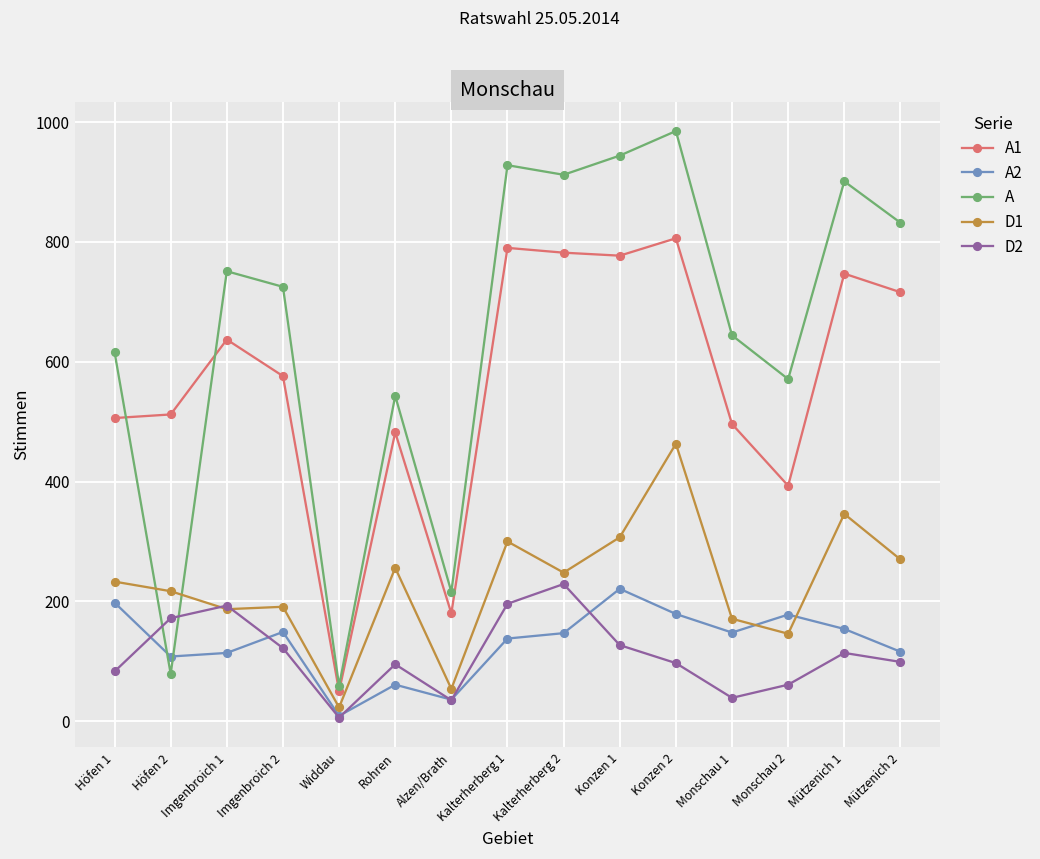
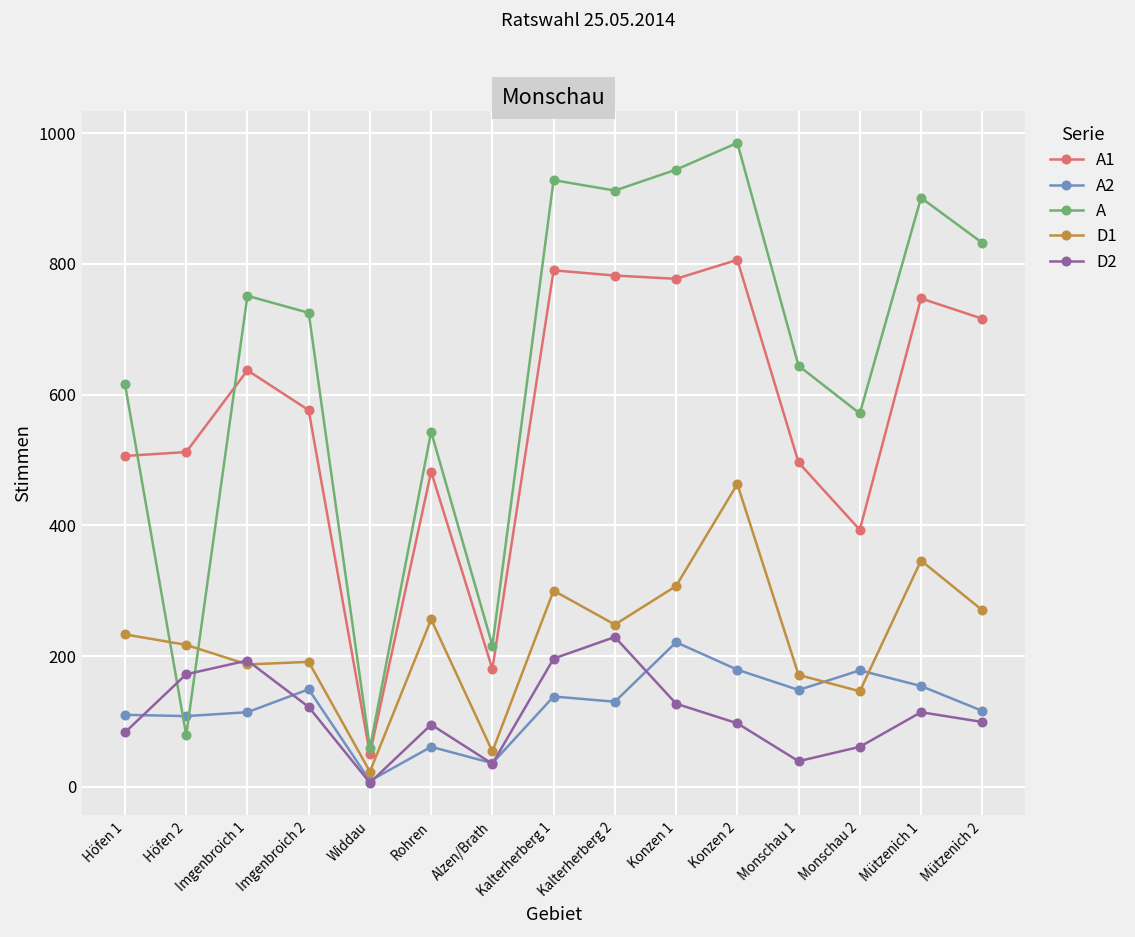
  {
    "A1": {
      "Höfen 1": 510,
      "Höfen 2": 510,
      "Imgenbroich 1": 640,
      "Imgenbroich 2": 580,
      "Widdau": 50,
      "Rohren": 480,
      "Alzen/Brath": 180,
      "Kalterherberg 1": 790,
      "Kalterherberg 2": 780,
      "Konzen 1": 780,
      "Konzen 2": 810,
      "Monschau 1": 500,
      "Monschau 2": 390,
      "Mützenich 1": 750,
      "Mützenich 2": 720
    },
    "A2": {
-     "Höfen 1": 200,
+     "Höfen 1": 110,
      "Höfen 2": 110,
      "Imgenbroich 1": 110,
      "Imgenbroich 2": 150,
      "Rohren": 60,
      "Kalterherberg 1": 140,
-     "Kalterherberg 2": 150,
+     "Kalterherberg 2": 130,
      "Konzen 1": 220,
      "Konzen 2": 180,
      "Monschau 1": 150,
      "Monschau 2": 180,
      "Mützenich 1": 150,
      "Mützenich 2": 120
    },
    "A": {
      "Höfen 1": 620,
      "Höfen 2": 80,
      "Imgenbroich 1": 750,
      "Imgenbroich 2": 730,
      "Widdau": 60,
      "Rohren": 540,
      "Alzen/Brath": 220,
      "Kalterherberg 1": 930,
      "Kalterherberg 2": 910,
      "Konzen 1": 940,
      "Konzen 2": 990,
      "Monschau 1": 640,
      "Monschau 2": 570,
      "Mützenich 1": 900,
      "Mützenich 2": 830
    },
    "D1": {
      "Höfen 1": 230,
      "Höfen 2": 220,
      "Imgenbroich 1": 190,
      "Imgenbroich 2": 190,
      "Widdau": 20,
      "Rohren": 260,
      "Alzen/Brath": 50,
      "Kalterherberg 1": 300,
      "Kalterherberg 2": 250,
      "Konzen 1": 310,
      "Konzen 2": 460,
      "Monschau 1": 170,
      "Monschau 2": 150,
      "Mützenich 1": 350,
      "Mützenich 2": 270
    },
    "D2": {
      "Höfen 1": 80,
      "Höfen 2": 170,
      "Imgenbroich 1": 190,
      "Imgenbroich 2": 120,
      "Rohren": 100,
      "Kalterherberg 1": 200,
      "Kalterherberg 2": 230,
      "Konzen 1": 130,
      "Konzen 2": 100,
      "Monschau 1": 40,
      "Monschau 2": 60,
      "Mützenich 1": 110,
      "Mützenich 2": 100
    }
  }
